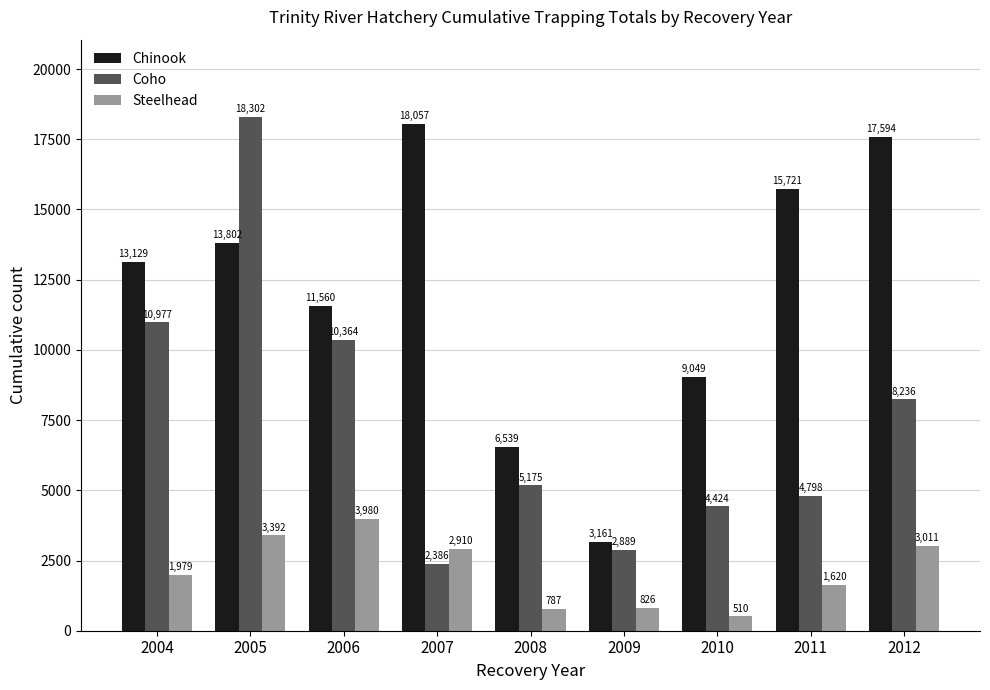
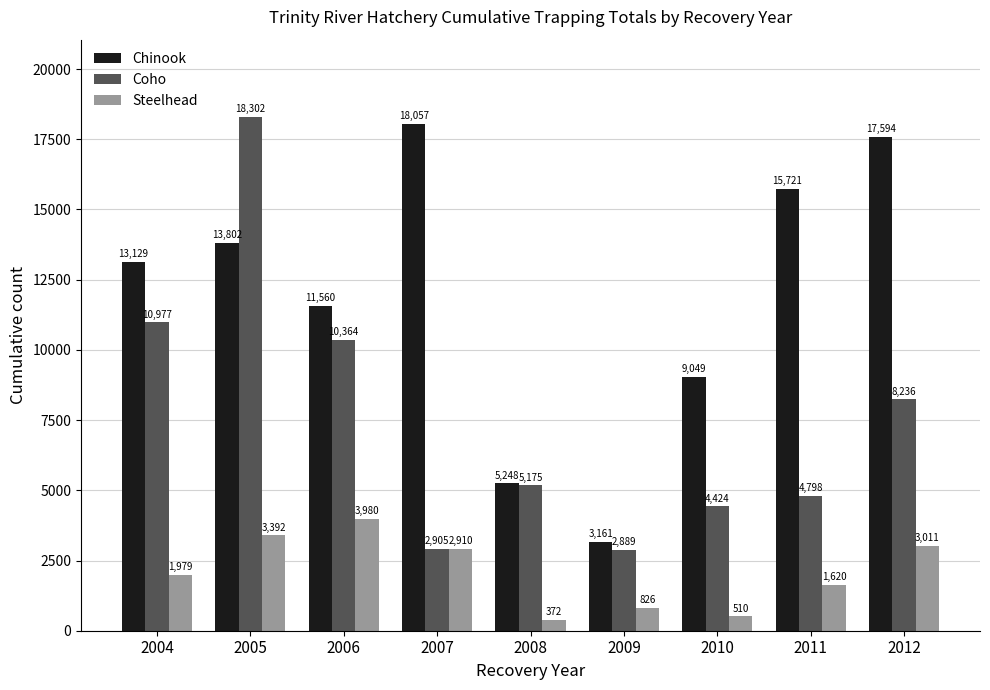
  {
    "Chinook": {
      "2004": "13,129",
      "2005": "13,802",
      "2006": "11,560",
      "2007": "18,057",
-     "2008": "6,539",
+     "2008": "5,248",
      "2009": "3,161",
      "2010": "9,049",
      "2011": "15,721",
      "2012": "17,594"
    },
    "Coho": {
      "2004": "10,977",
      "2005": "18,302",
      "2006": "10,364",
-     "2007": "2,386",
+     "2007": "2,905",
      "2008": "5,175",
      "2009": "2,889",
      "2010": "4,424",
      "2011": "4,798",
      "2012": "8,236"
    },
    "Steelhead": {
      "2004": "1,979",
      "2005": "3,392",
      "2006": "3,980",
      "2007": "2,910",
-     "2008": "787",
+     "2008": "372",
      "2009": "826",
      "2010": "510",
      "2011": "1,620",
      "2012": "3,011"
    }
  }
